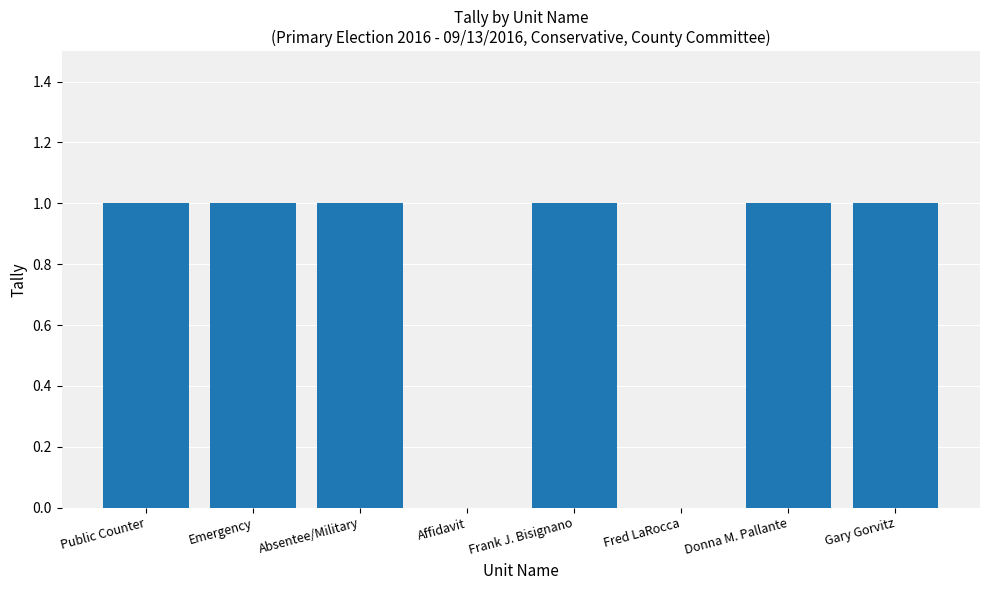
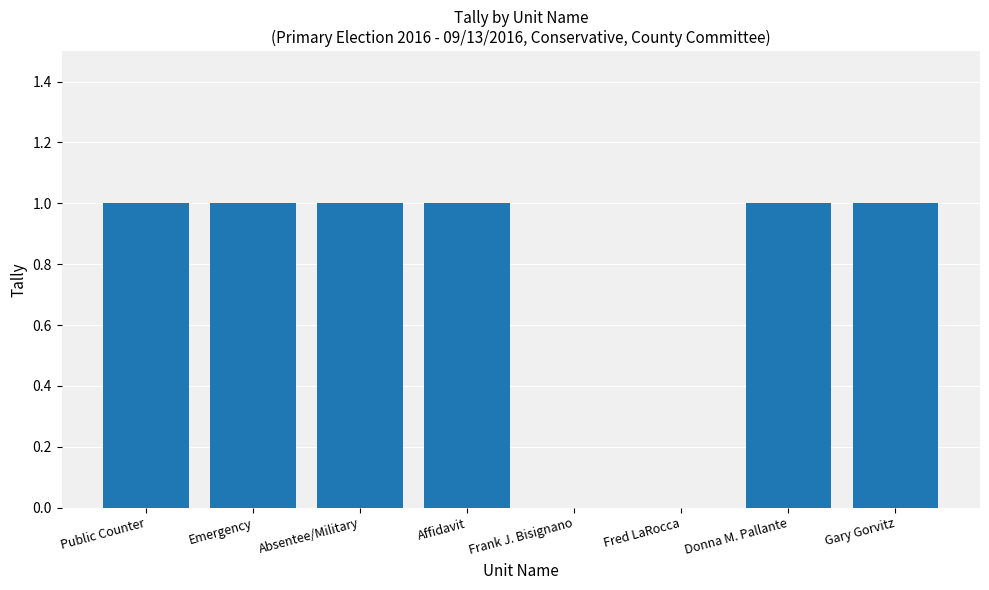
  {
    "Public Counter": 1,
    "Emergency": 1,
    "Absentee/Military": 1,
-   "Affidavit": 0,
-   "Frank J. Bisignano": 1,
+   "Affidavit": 1,
+   "Frank J. Bisignano": 0,
    "Fred LaRocca": 0,
    "Donna M. Pallante": 1,
    "Gary Gorvitz": 1
  }
